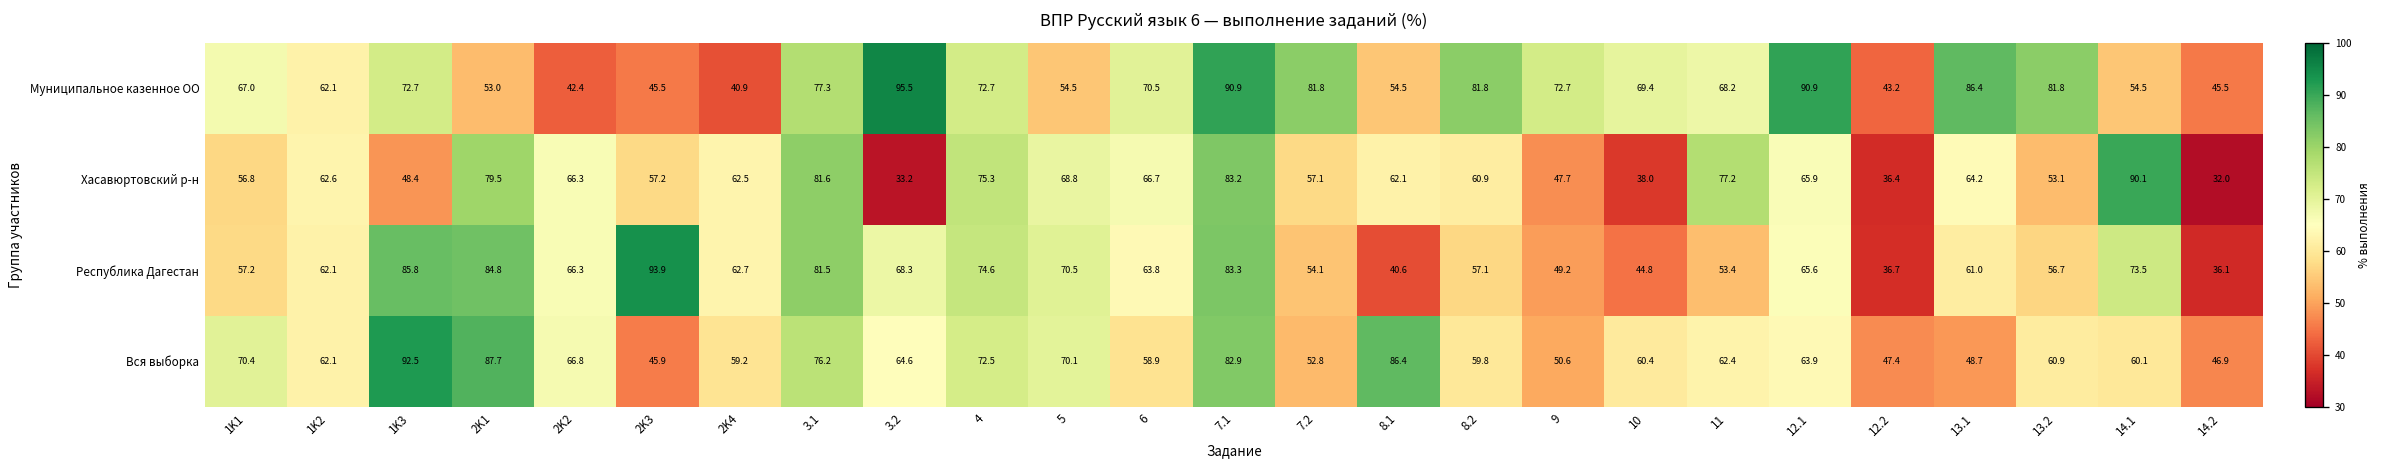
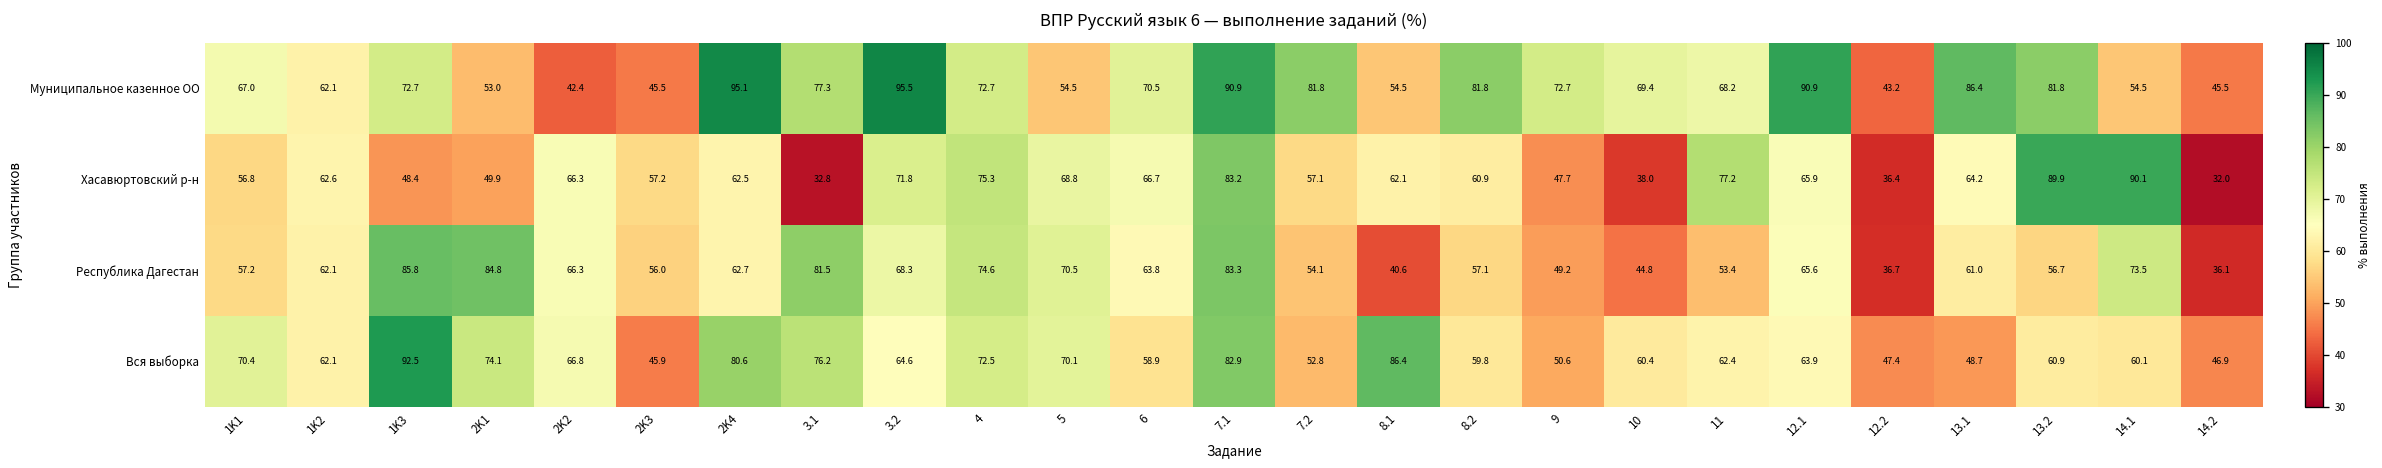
  {
    "Муниципальное казенное ОО": {
      "1K1": 67.0,
      "1K2": 62.1,
      "1K3": 72.7,
      "2K1": 53.0,
      "2K2": 42.4,
      "2K3": 45.5,
-     "2K4": 40.9,
+     "2K4": 95.1,
      "3.1": 77.3,
      "3.2": 95.5,
      "4": 72.7,
      "5": 54.5,
      "6": 70.5,
      "7.1": 90.9,
      "7.2": 81.8,
      "8.1": 54.5,
      "8.2": 81.8,
      "9": 72.7,
      "10": 69.4,
      "11": 68.2,
      "12.1": 90.9,
      "12.2": 43.2,
      "13.1": 86.4,
      "13.2": 81.8,
      "14.1": 54.5,
      "14.2": 45.5
    },
    "Хасавюртовский р-н": {
      "1K1": 56.8,
      "1K2": 62.6,
      "1K3": 48.4,
-     "2K1": 79.5,
+     "2K1": 49.9,
      "2K2": 66.3,
      "2K3": 57.2,
      "2K4": 62.5,
-     "3.1": 81.6,
-     "3.2": 33.2,
+     "3.1": 32.8,
+     "3.2": 71.8,
      "4": 75.3,
      "5": 68.8,
      "6": 66.7,
      "7.1": 83.2,
      "7.2": 57.1,
      "8.1": 62.1,
      "8.2": 60.9,
      "9": 47.7,
      "10": 38.0,
      "11": 77.2,
      "12.1": 65.9,
      "12.2": 36.4,
      "13.1": 64.2,
-     "13.2": 53.1,
+     "13.2": 89.9,
      "14.1": 90.1,
      "14.2": 32.0
    },
    "Республика Дагестан": {
      "1K1": 57.2,
      "1K2": 62.1,
      "1K3": 85.8,
      "2K1": 84.8,
      "2K2": 66.3,
-     "2K3": 93.9,
+     "2K3": 56.0,
      "2K4": 62.7,
      "3.1": 81.5,
      "3.2": 68.3,
      "4": 74.6,
      "5": 70.5,
      "6": 63.8,
      "7.1": 83.3,
      "7.2": 54.1,
      "8.1": 40.6,
      "8.2": 57.1,
      "9": 49.2,
      "10": 44.8,
      "11": 53.4,
      "12.1": 65.6,
      "12.2": 36.7,
      "13.1": 61.0,
      "13.2": 56.7,
      "14.1": 73.5,
      "14.2": 36.1
    },
    "Вся выборка": {
      "1K1": 70.4,
      "1K2": 62.1,
      "1K3": 92.5,
-     "2K1": 87.7,
+     "2K1": 74.1,
      "2K2": 66.8,
      "2K3": 45.9,
-     "2K4": 59.2,
+     "2K4": 80.6,
      "3.1": 76.2,
      "3.2": 64.6,
      "4": 72.5,
      "5": 70.1,
      "6": 58.9,
      "7.1": 82.9,
      "7.2": 52.8,
      "8.1": 86.4,
      "8.2": 59.8,
      "9": 50.6,
      "10": 60.4,
      "11": 62.4,
      "12.1": 63.9,
      "12.2": 47.4,
      "13.1": 48.7,
      "13.2": 60.9,
      "14.1": 60.1,
      "14.2": 46.9
    }
  }
